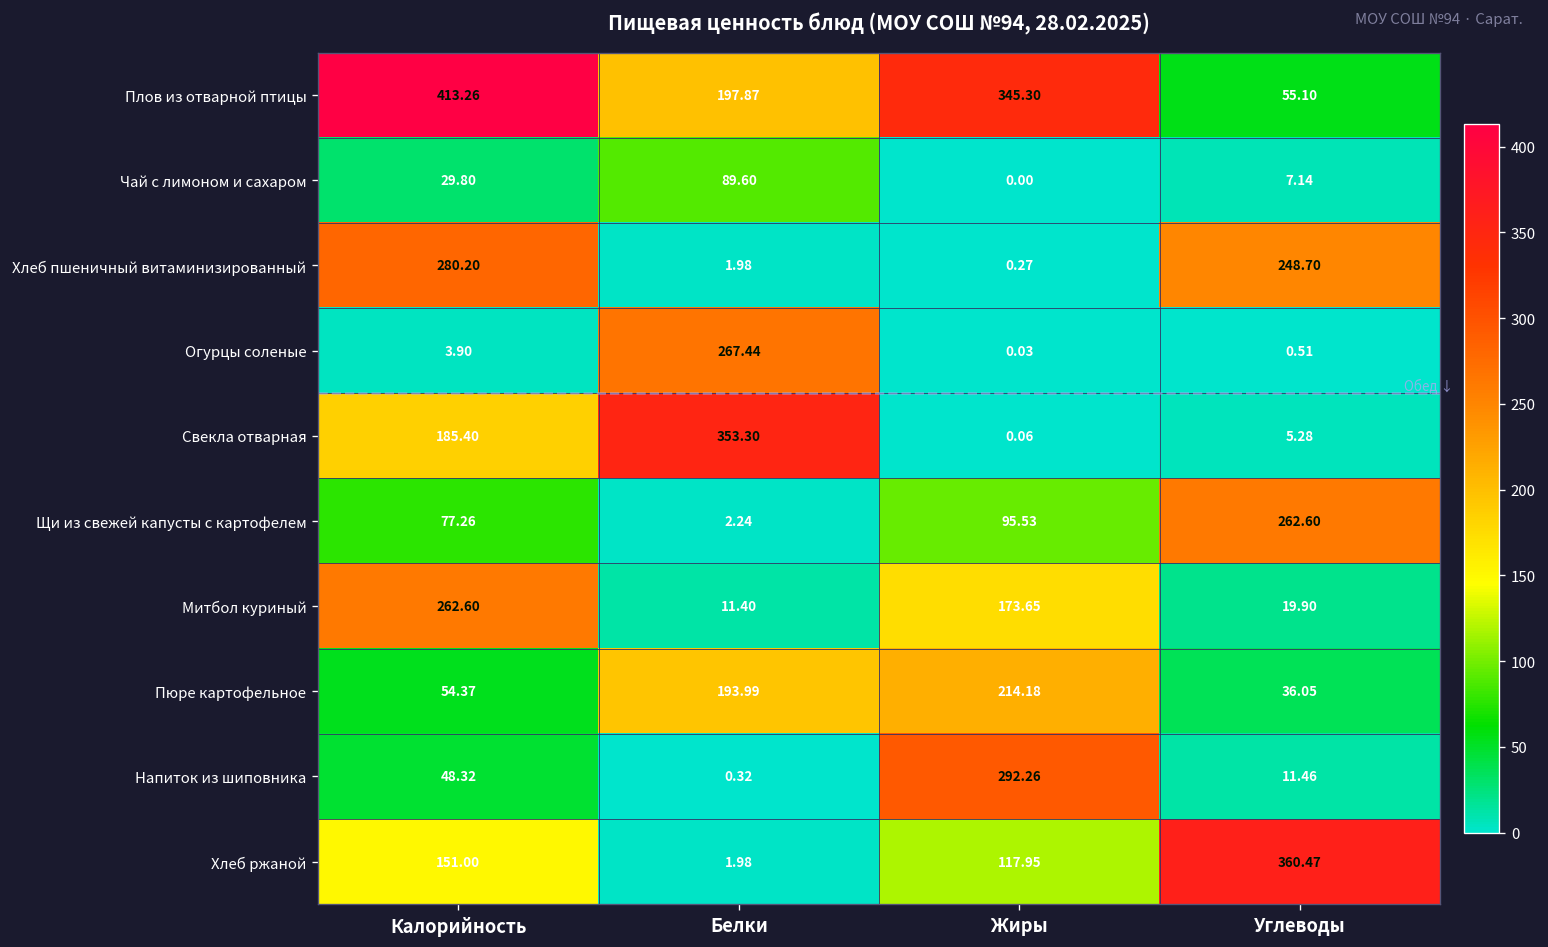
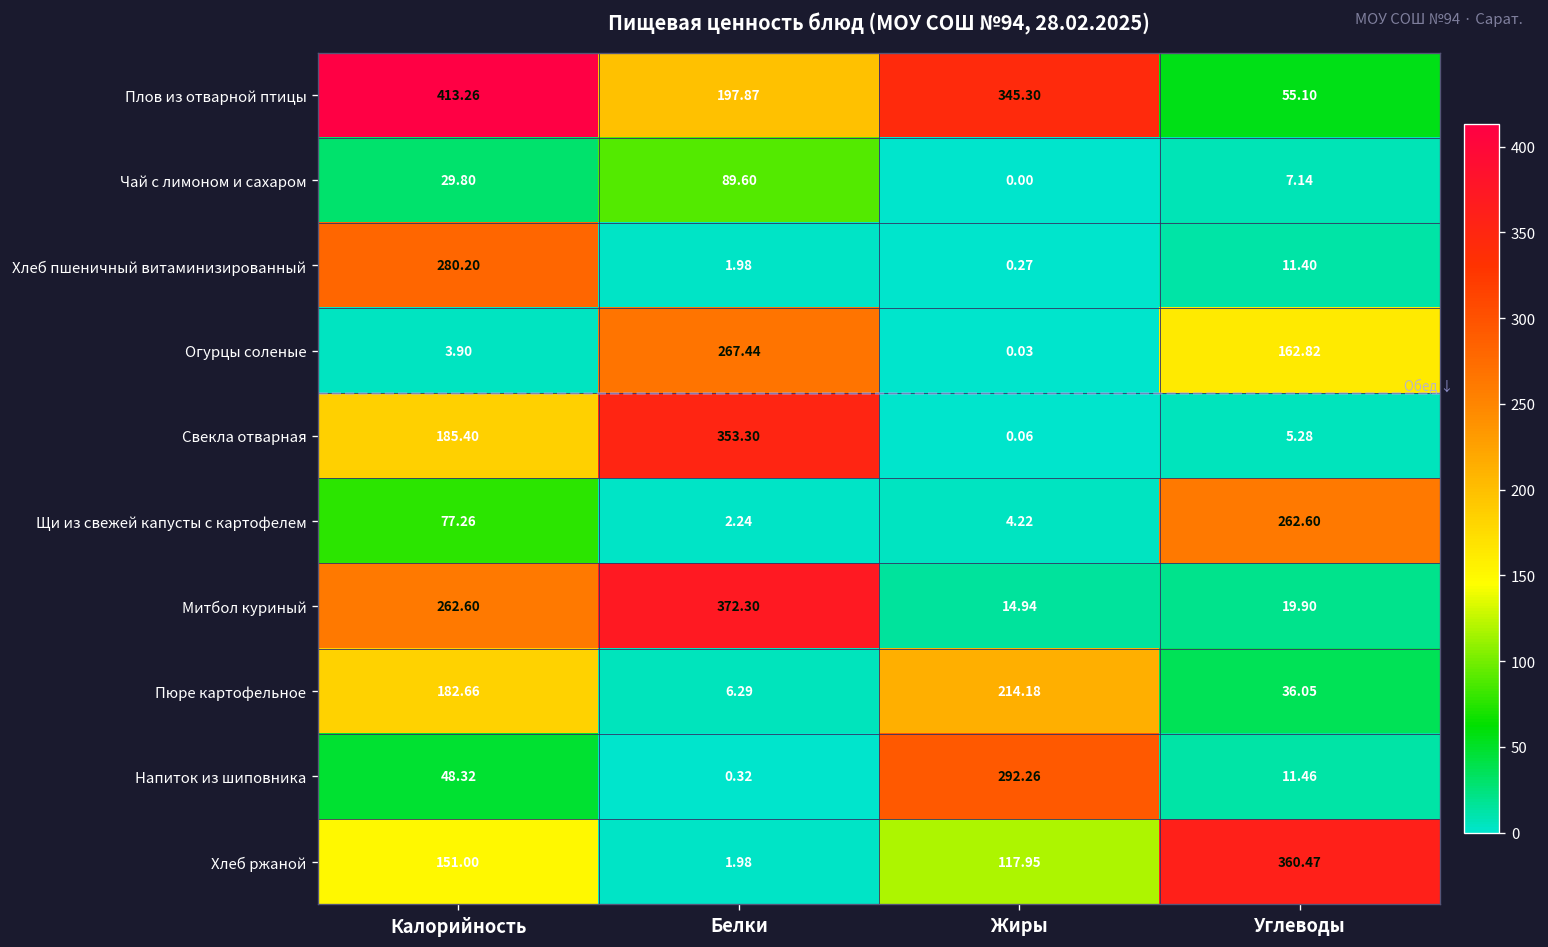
  {
    "Плов из отварной птицы": {
      "Калорийность": 413.26,
      "Белки": 197.87,
      "Жиры": 345.30,
      "Углеводы": 55.10
    },
    "Чай с лимоном и сахаром": {
      "Калорийность": 29.80,
      "Белки": 89.60,
      "Жиры": 0.00,
      "Углеводы": 7.14
    },
    "Хлеб пшеничный витаминизированный": {
      "Калорийность": 280.20,
      "Белки": 1.98,
      "Жиры": 0.27,
-     "Углеводы": 248.70
+     "Углеводы": 11.40
    },
    "Огурцы соленые": {
      "Калорийность": 3.90,
      "Белки": 267.44,
      "Жиры": 0.03,
-     "Углеводы": 0.51
+     "Углеводы": 162.82
    },
    "Свекла отварная": {
      "Калорийность": 185.40,
      "Белки": 353.30,
      "Жиры": 0.06,
      "Углеводы": 5.28
    },
    "Щи из свежей капусты с картофелем": {
      "Калорийность": 77.26,
      "Белки": 2.24,
-     "Жиры": 95.53,
+     "Жиры": 4.22,
      "Углеводы": 262.60
    },
    "Митбол куриный": {
      "Калорийность": 262.60,
-     "Белки": 11.40,
-     "Жиры": 173.65,
+     "Белки": 372.30,
+     "Жиры": 14.94,
      "Углеводы": 19.90
    },
    "Пюре картофельное": {
-     "Калорийность": 54.37,
-     "Белки": 193.99,
+     "Калорийность": 182.66,
+     "Белки": 6.29,
      "Жиры": 214.18,
      "Углеводы": 36.05
    },
    "Напиток из шиповника": {
      "Калорийность": 48.32,
      "Белки": 0.32,
      "Жиры": 292.26,
      "Углеводы": 11.46
    },
    "Хлеб ржаной": {
      "Калорийность": 151.00,
      "Белки": 1.98,
      "Жиры": 117.95,
      "Углеводы": 360.47
    }
  }
